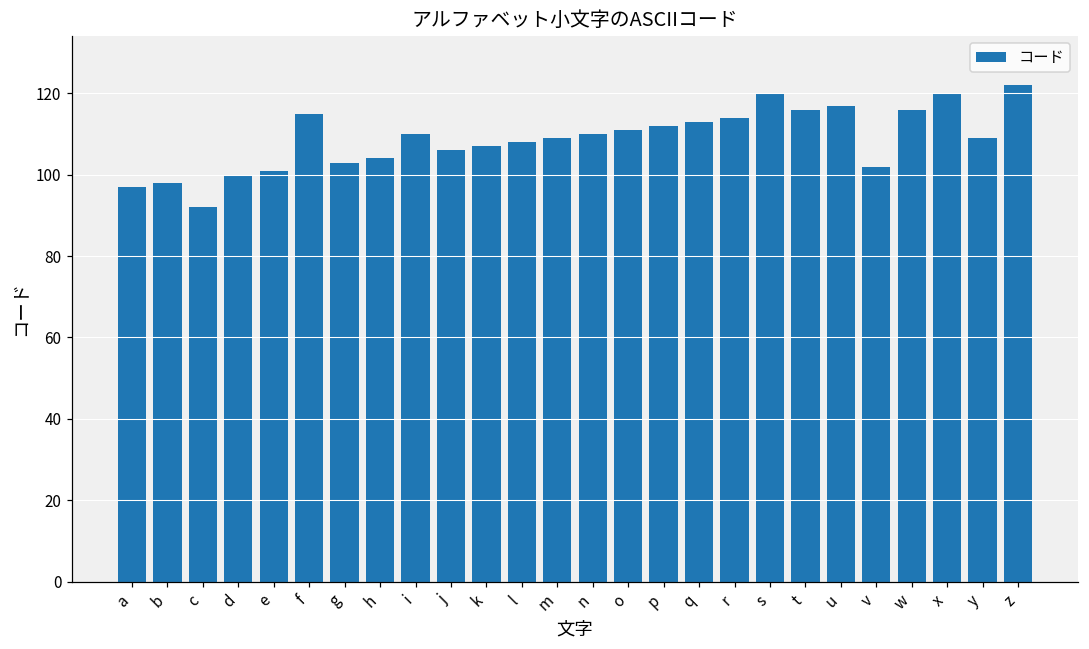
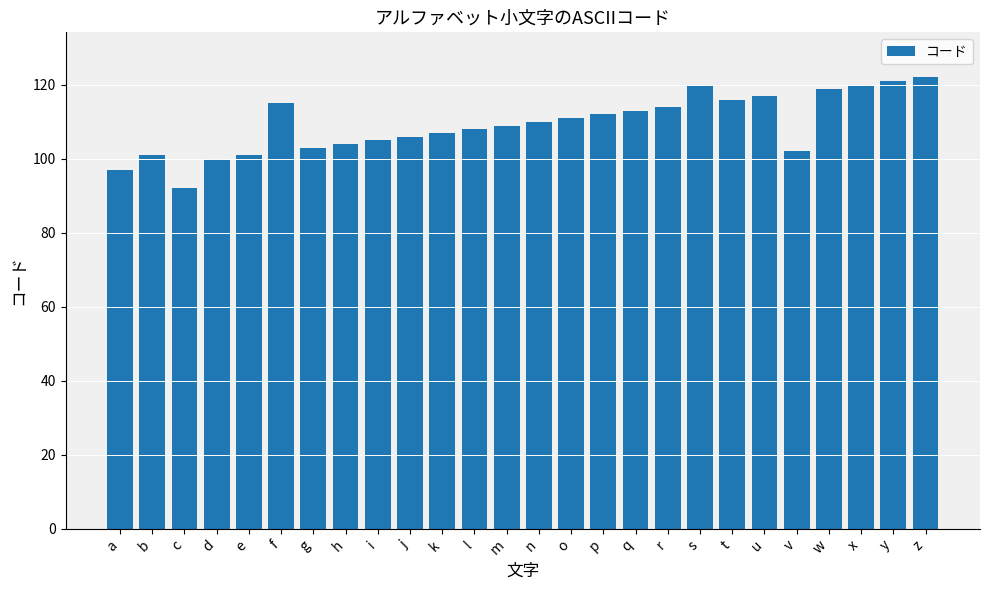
  {
    "a": 97,
-   "b": 98,
+   "b": 101,
    "c": 92,
    "d": 100,
    "e": 101,
    "f": 115,
    "g": 103,
    "h": 104,
-   "i": 110,
+   "i": 105,
    "j": 106,
    "k": 107,
    "l": 108,
    "m": 109,
    "n": 110,
    "o": 111,
    "p": 112,
    "q": 113,
    "r": 114,
    "s": 120,
    "t": 116,
    "u": 117,
    "v": 102,
-   "w": 116,
+   "w": 119,
    "x": 120,
-   "y": 109,
+   "y": 121,
    "z": 122
  }
